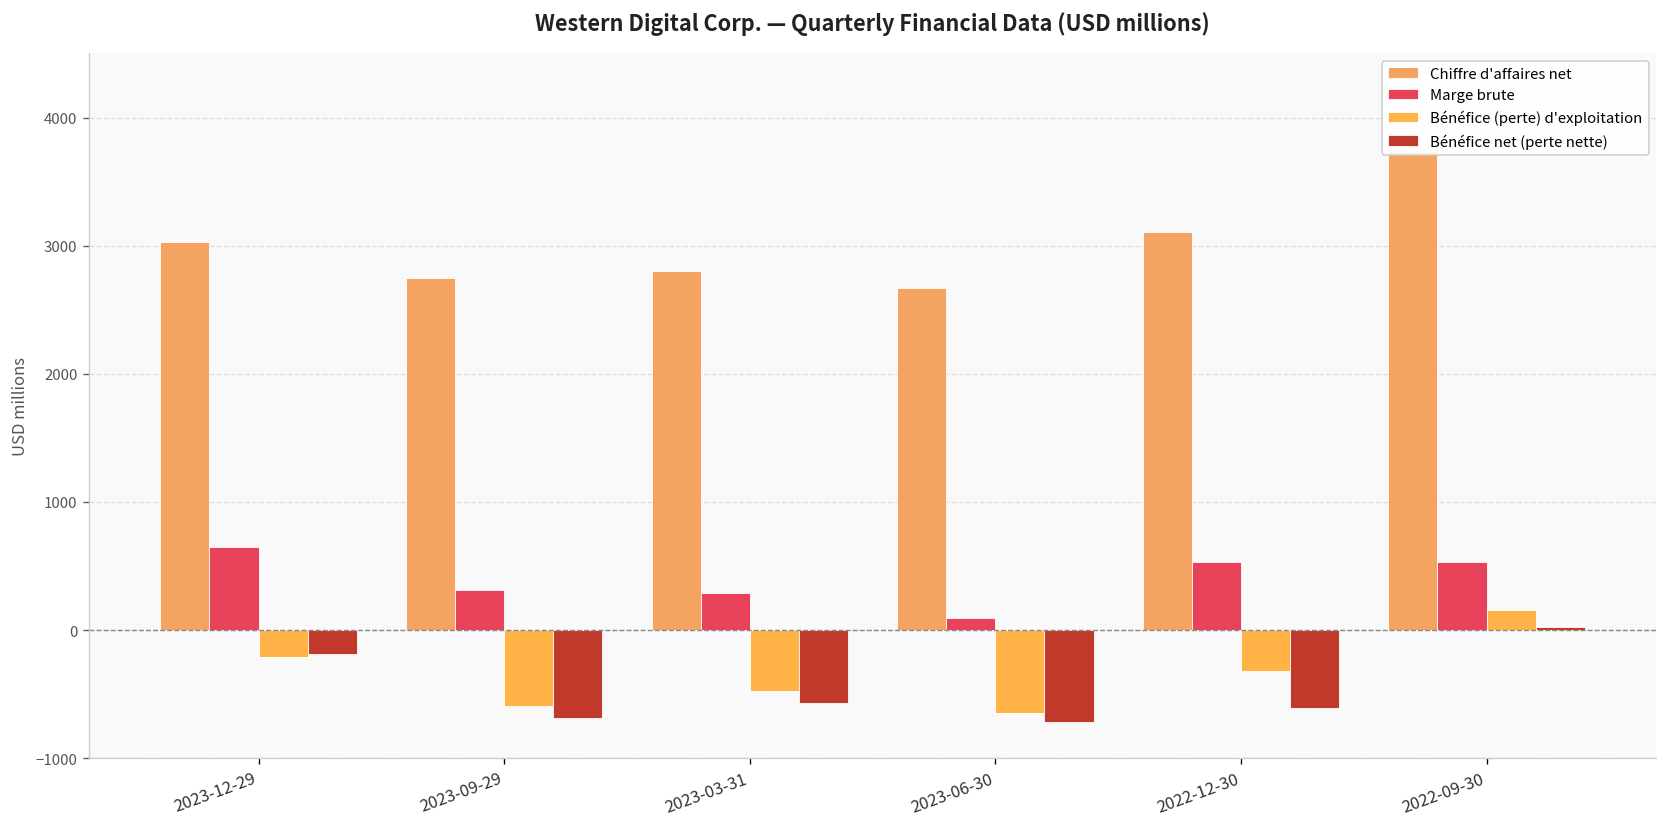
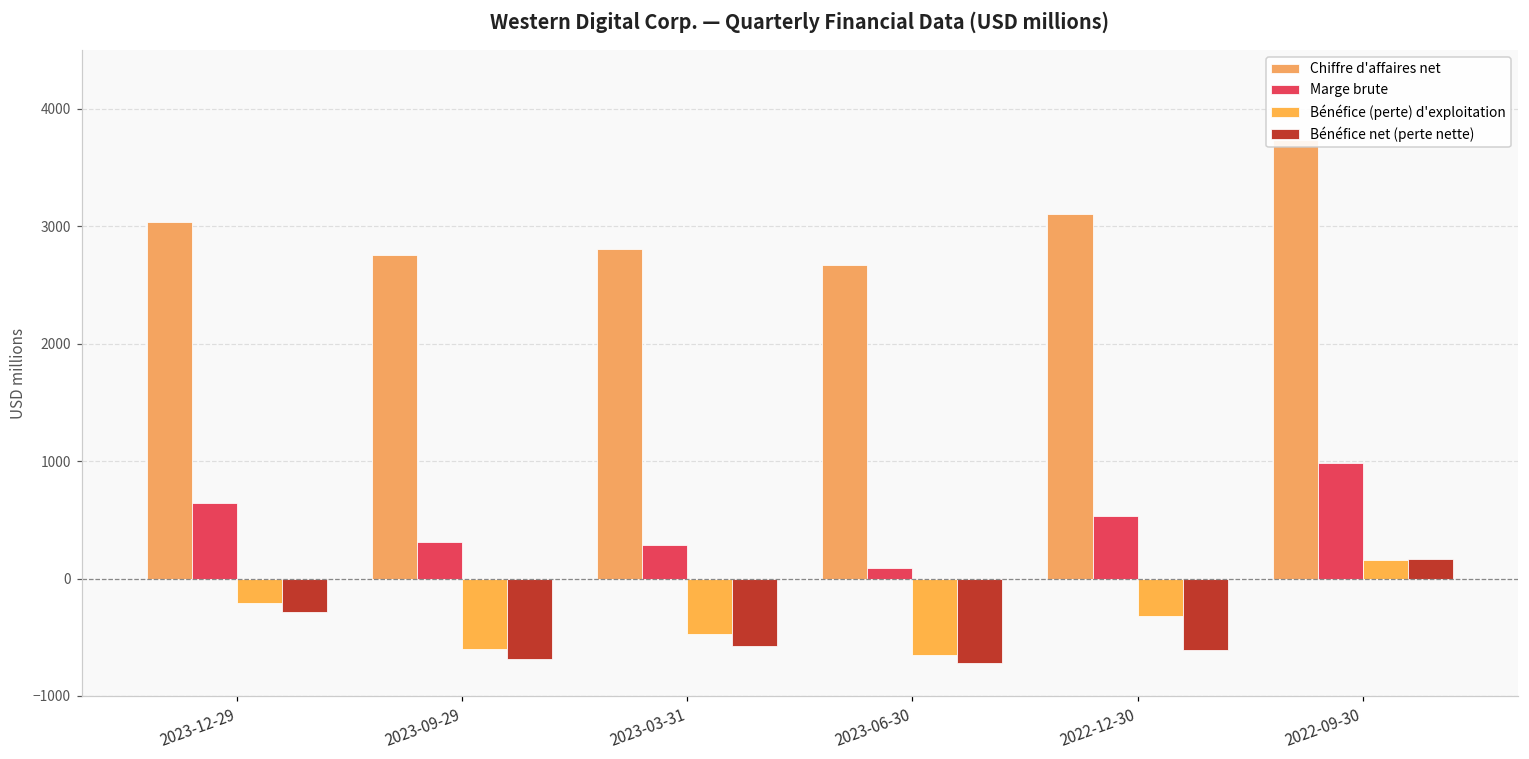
  {
    "Marge brute": {
      "2023-12-29": 640,
      "2023-09-29": 310,
      "2023-03-31": 290,
      "2023-06-30": 90,
      "2022-12-30": 530,
-     "2022-09-30": 530
+     "2022-09-30": 980
    },
    "Bénéfice net (perte nette)": {
-     "2023-12-29": -190,
+     "2023-12-29": -290,
      "2023-09-29": -690,
      "2023-03-31": -570,
      "2023-06-30": -720,
      "2022-12-30": -610,
-     "2022-09-30": 30
+     "2022-09-30": 170
    }
  }
